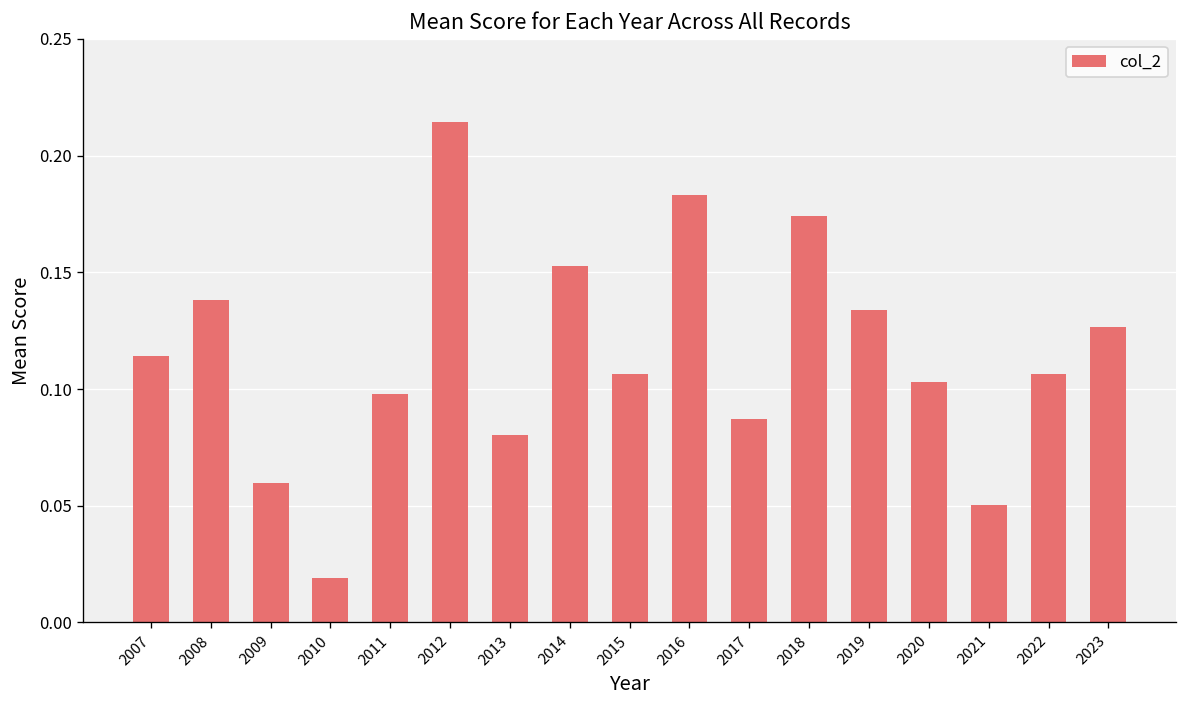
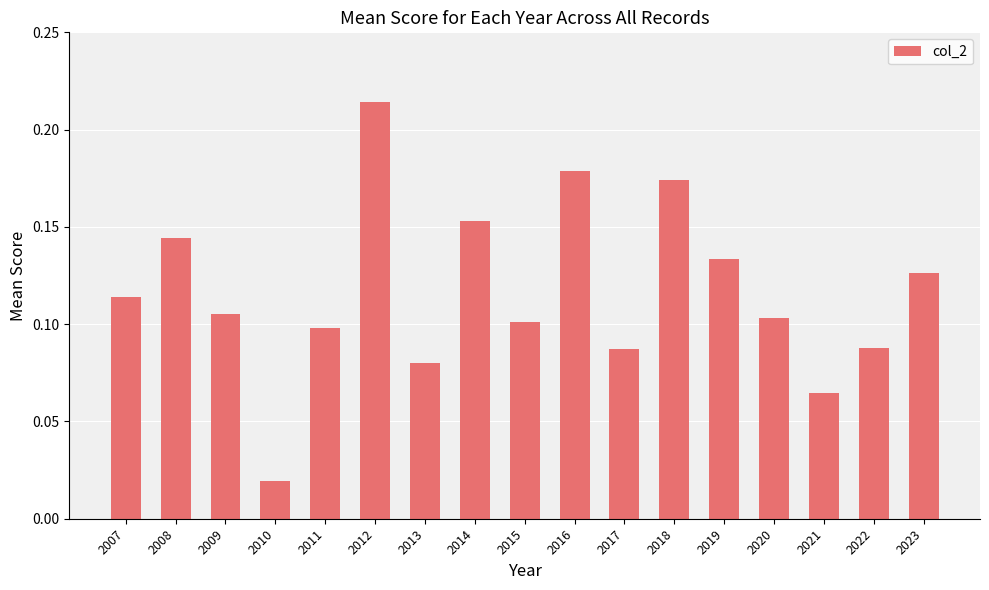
  {
    "2007": 0.114,
-   "2008": 0.138,
-   "2009": 0.060,
+   "2008": 0.145,
+   "2009": 0.105,
    "2010": 0.019,
    "2011": 0.098,
    "2012": 0.214,
    "2013": 0.080,
    "2014": 0.153,
-   "2015": 0.106,
-   "2016": 0.183,
+   "2015": 0.101,
+   "2016": 0.179,
    "2017": 0.087,
    "2018": 0.174,
    "2019": 0.134,
    "2020": 0.103,
-   "2021": 0.050,
-   "2022": 0.107,
+   "2021": 0.065,
+   "2022": 0.088,
    "2023": 0.126
  }
